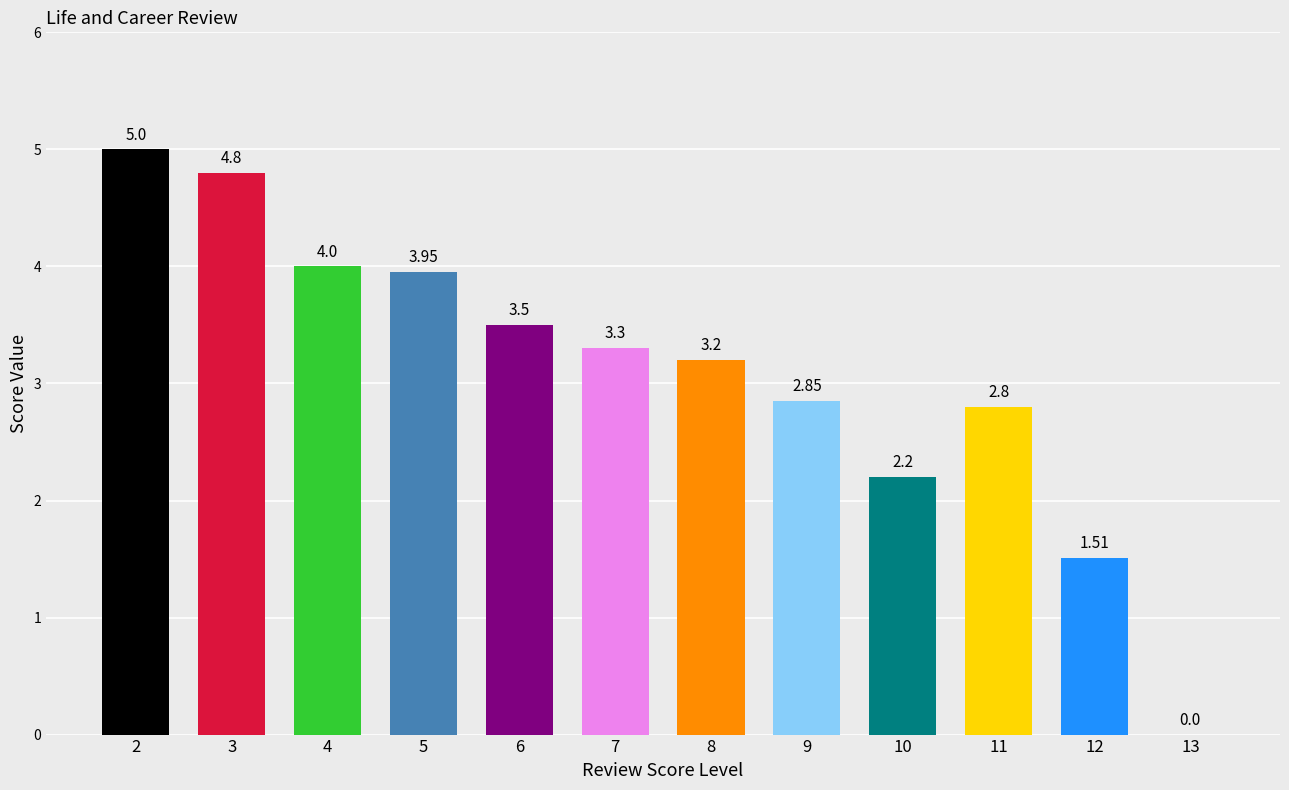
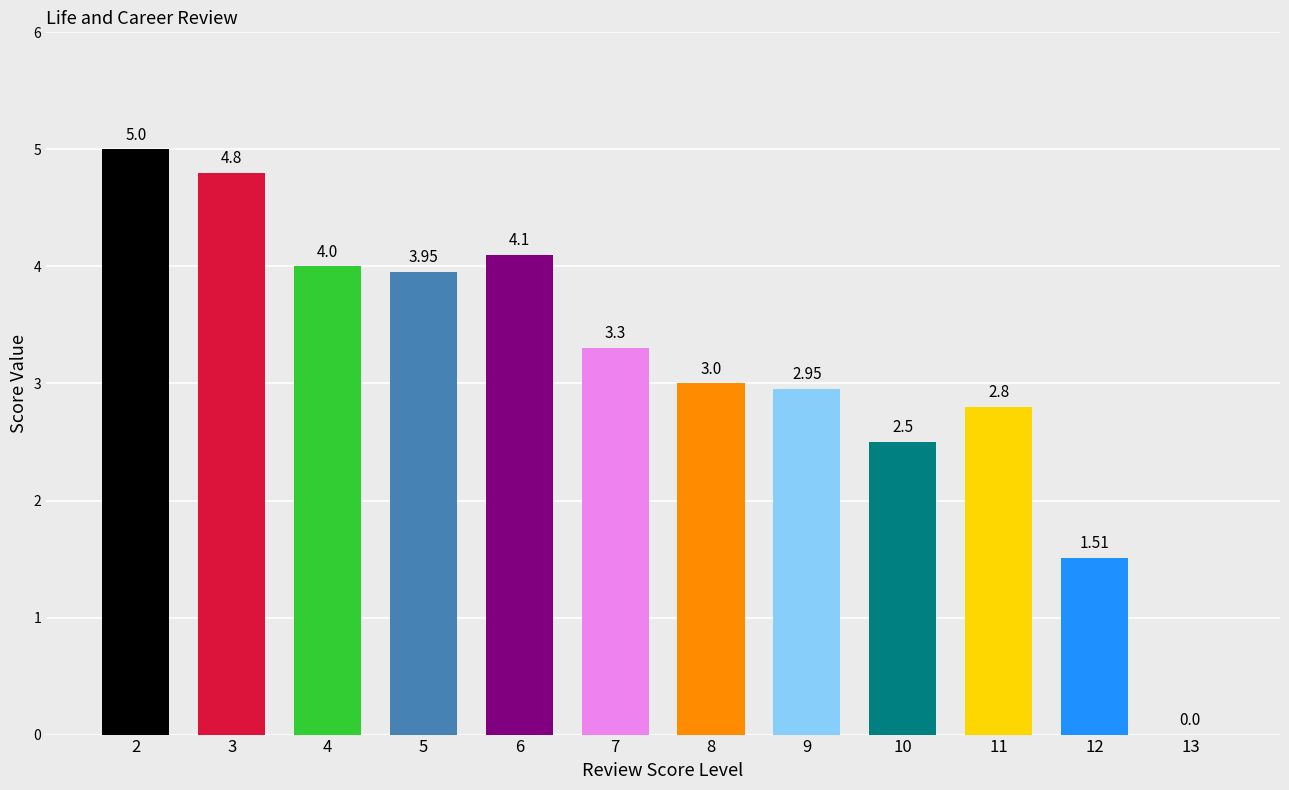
  {
    "2": 5.0,
    "3": 4.8,
    "4": 4.0,
    "5": 3.95,
-   "6": 3.5,
+   "6": 4.1,
    "7": 3.3,
-   "8": 3.2,
-   "9": 2.85,
-   "10": 2.2,
+   "8": 3.0,
+   "9": 2.95,
+   "10": 2.5,
    "11": 2.8,
    "12": 1.51,
    "13": 0.0
  }
